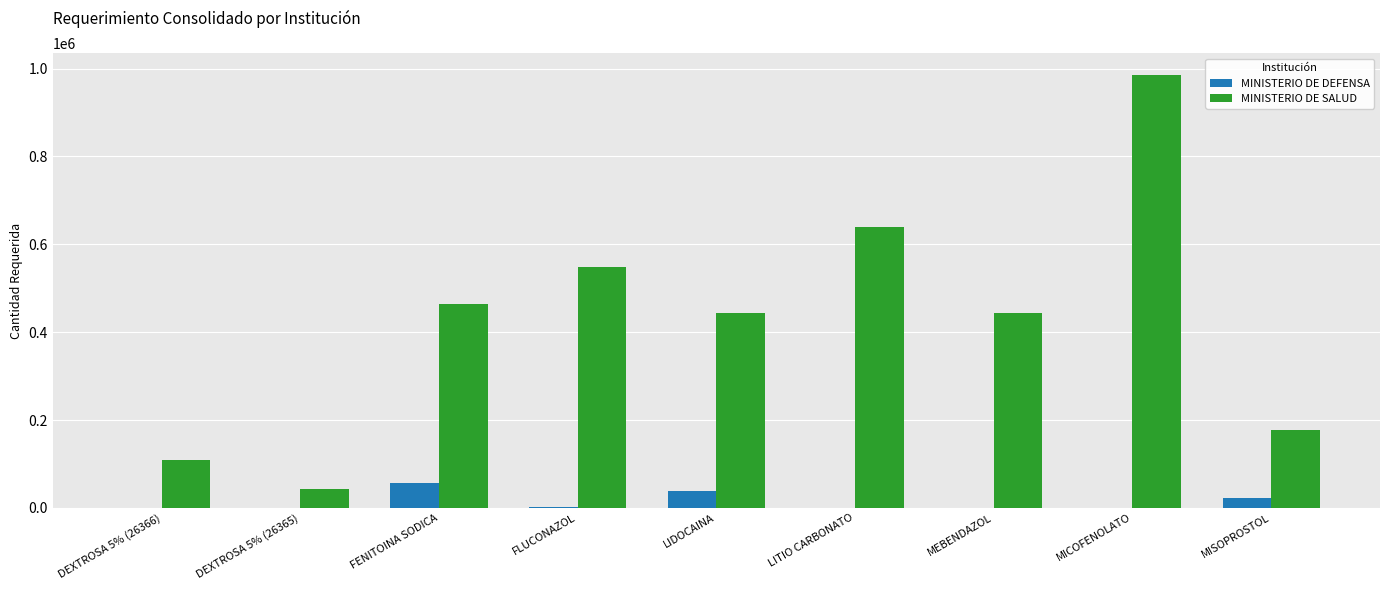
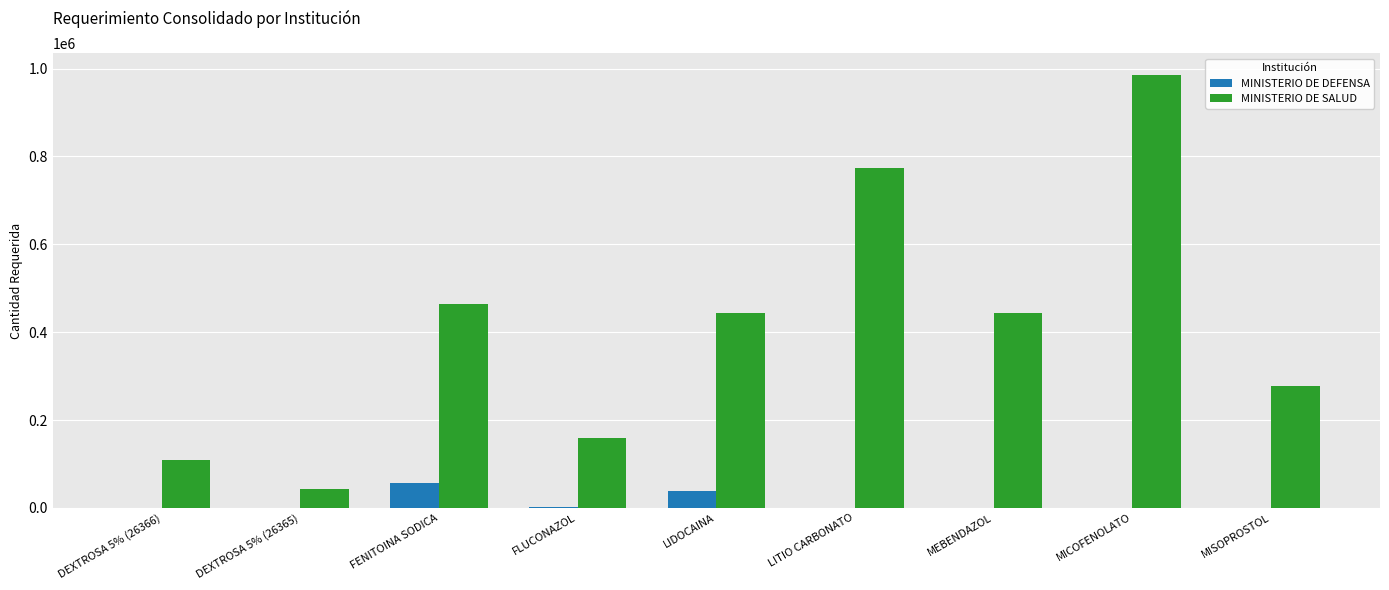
  {
    "MINISTERIO DE DEFENSA": {
      "DEXTROSA 5% (26366)": 0,
      "DEXTROSA 5% (26365)": 0,
      "FENITOINA SODICA": 60000,
      "LIDOCAINA": 40000,
      "LITIO CARBONATO": 0,
      "MEBENDAZOL": 0,
      "MICOFENOLATO": 0,
-     "MISOPROSTOL": 20000
+     "MISOPROSTOL": 0
    },
    "MINISTERIO DE SALUD": {
      "DEXTROSA 5% (26366)": 110000,
      "DEXTROSA 5% (26365)": 40000,
      "FENITOINA SODICA": 470000,
-     "FLUCONAZOL": 550000,
+     "FLUCONAZOL": 160000,
      "LIDOCAINA": 440000,
-     "LITIO CARBONATO": 640000,
+     "LITIO CARBONATO": 770000,
      "MEBENDAZOL": 440000,
      "MICOFENOLATO": 990000,
-     "MISOPROSTOL": 180000
+     "MISOPROSTOL": 280000
    }
  }
